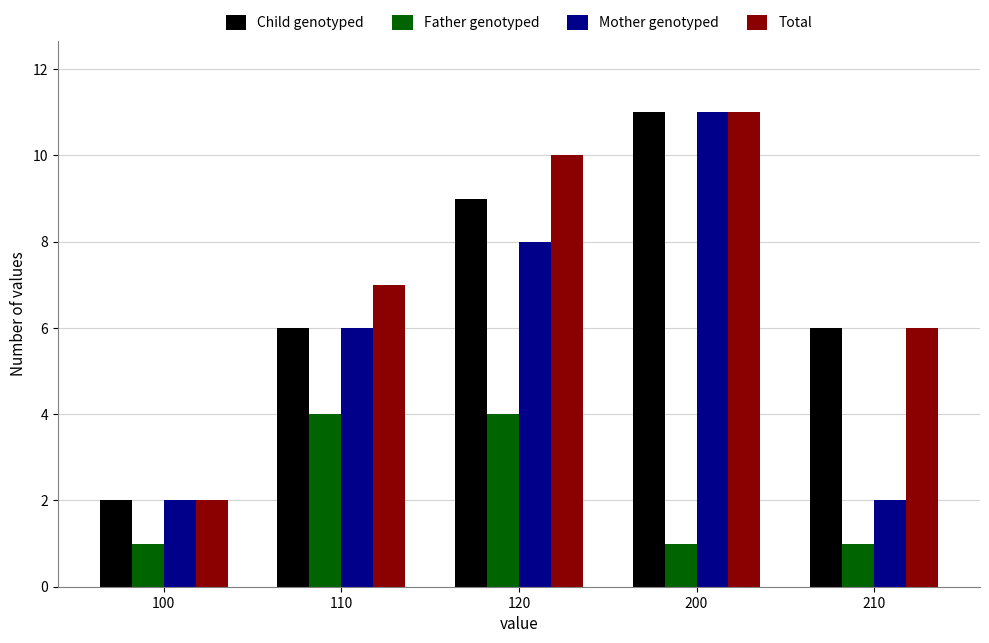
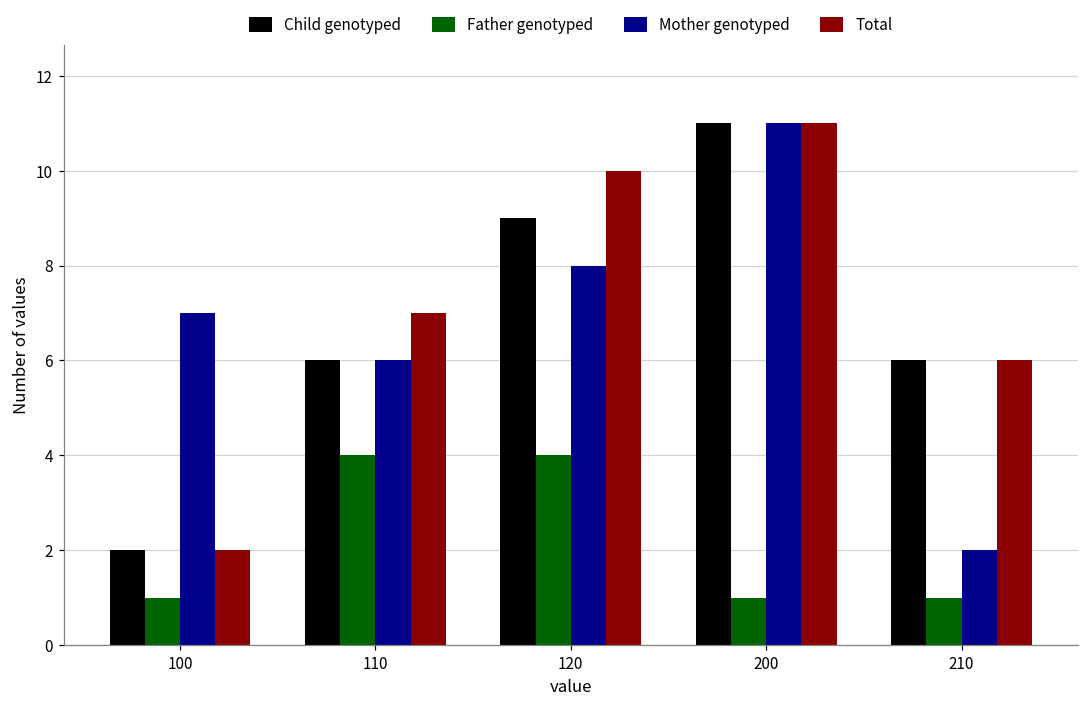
  {
    "Child genotyped": {
      "100": 2,
      "110": 6,
      "120": 9,
      "200": 11,
      "210": 6
    },
    "Father genotyped": {
      "100": 1,
      "110": 4,
      "120": 4,
      "200": 1,
      "210": 1
    },
    "Mother genotyped": {
-     "100": 2,
+     "100": 7,
      "110": 6,
      "120": 8,
      "200": 11,
      "210": 2
    },
    "Total": {
      "100": 2,
      "110": 7,
      "120": 10,
      "200": 11,
      "210": 6
    }
  }
